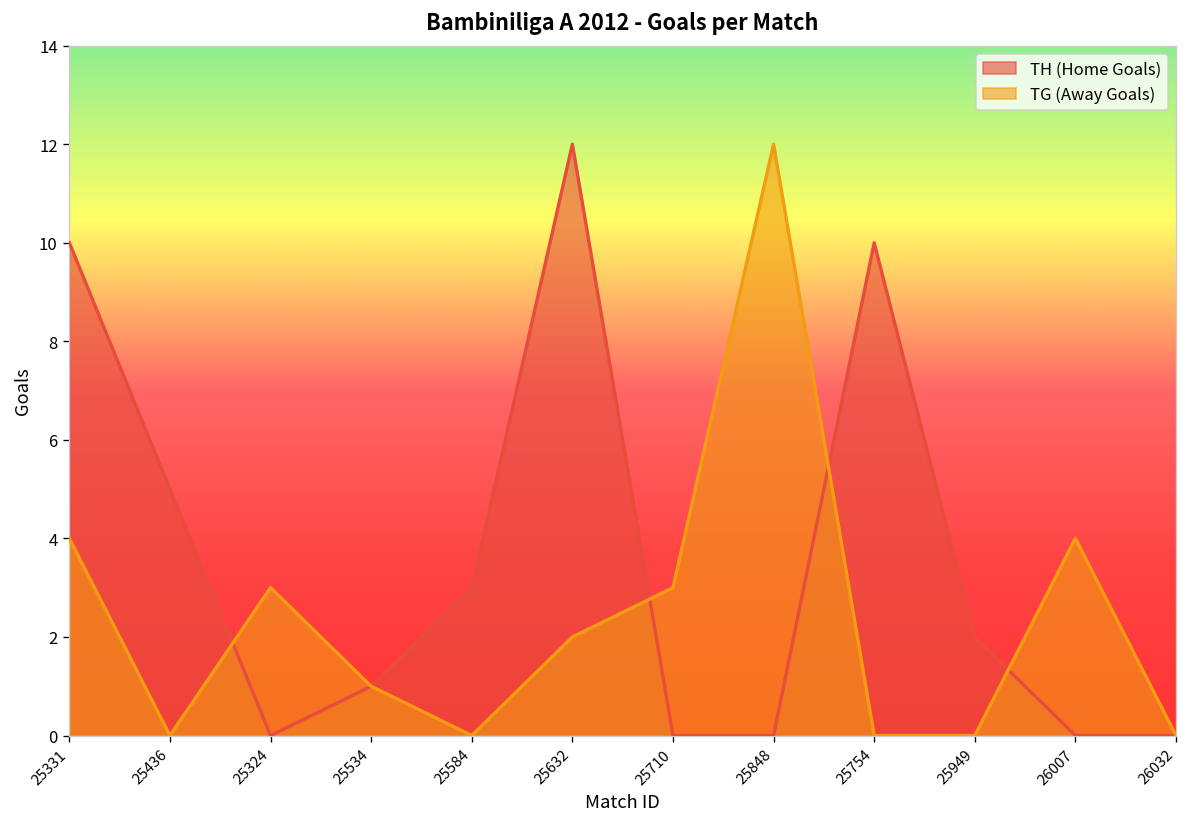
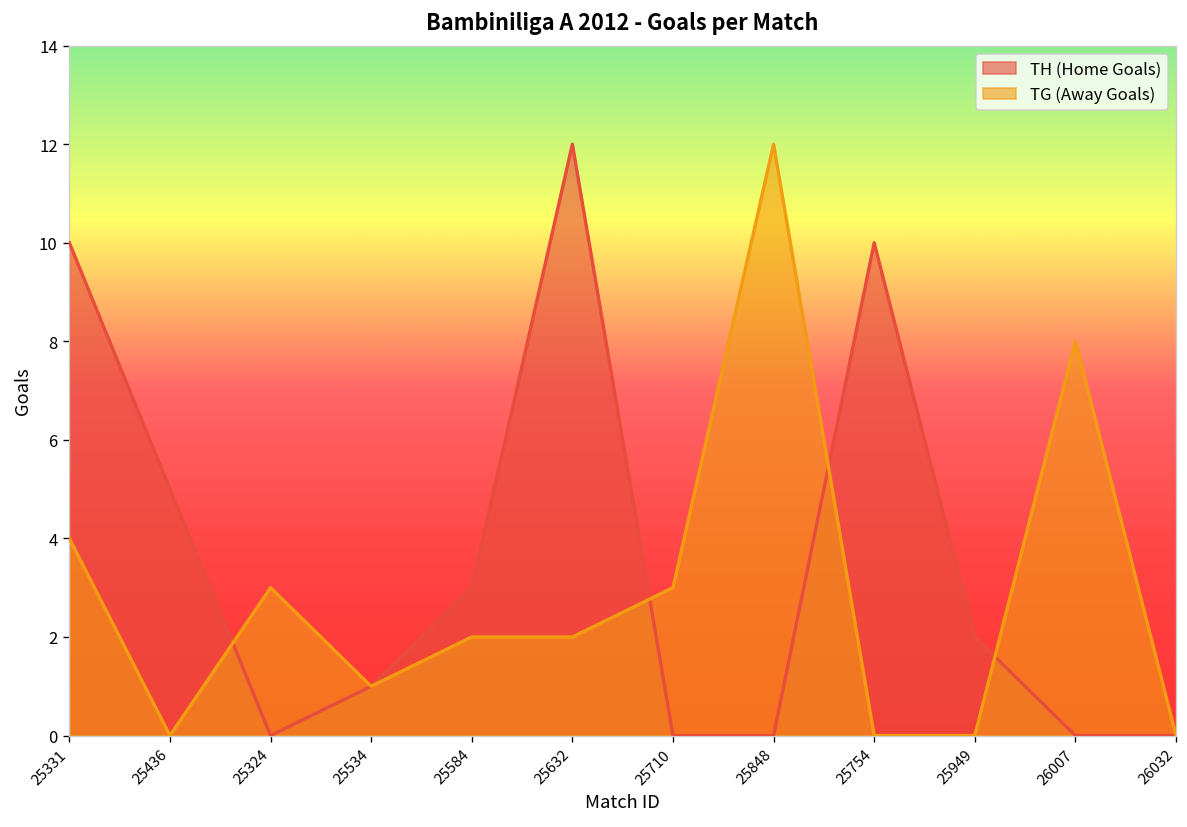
  {
    "TH (Home Goals)": {
      "25331": 10,
      "25436": 5,
      "25324": 0,
      "25584": 3,
      "25632": 12,
      "25710": 0,
      "25848": 0,
      "25754": 10,
      "25949": 2,
      "26007": 0
    },
    "TG (Away Goals)": {
      "25331": 4,
      "25436": 0,
      "25324": 3,
-     "25584": 0,
+     "25584": 2,
      "25632": 2,
      "25710": 3,
      "25848": 12,
      "25754": 0,
      "25949": 0,
-     "26007": 4
+     "26007": 8
    }
  }
